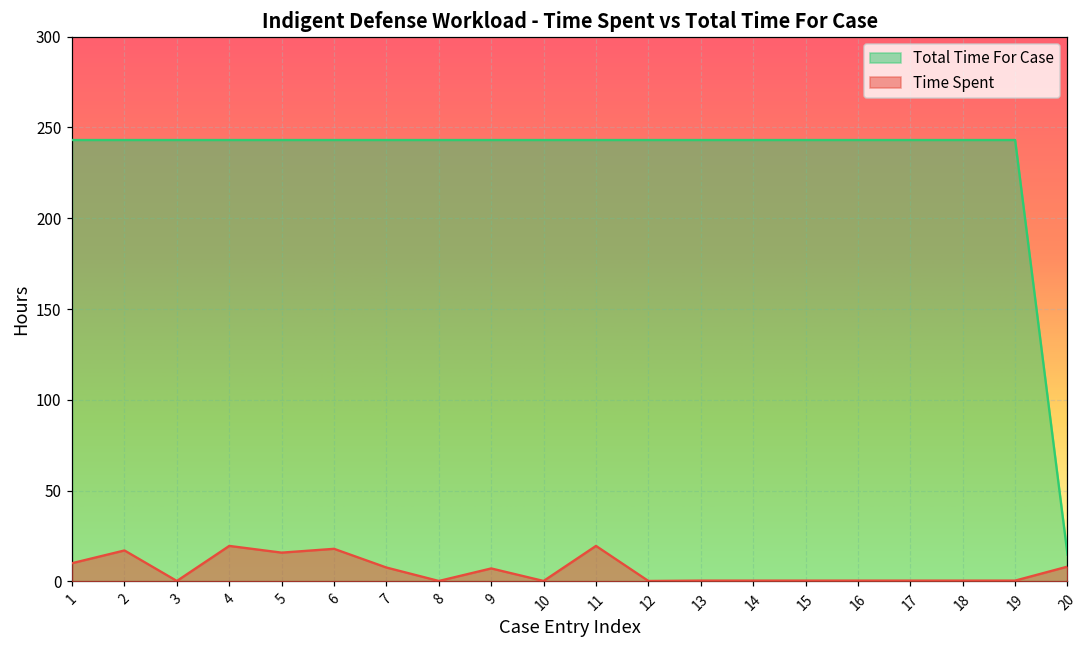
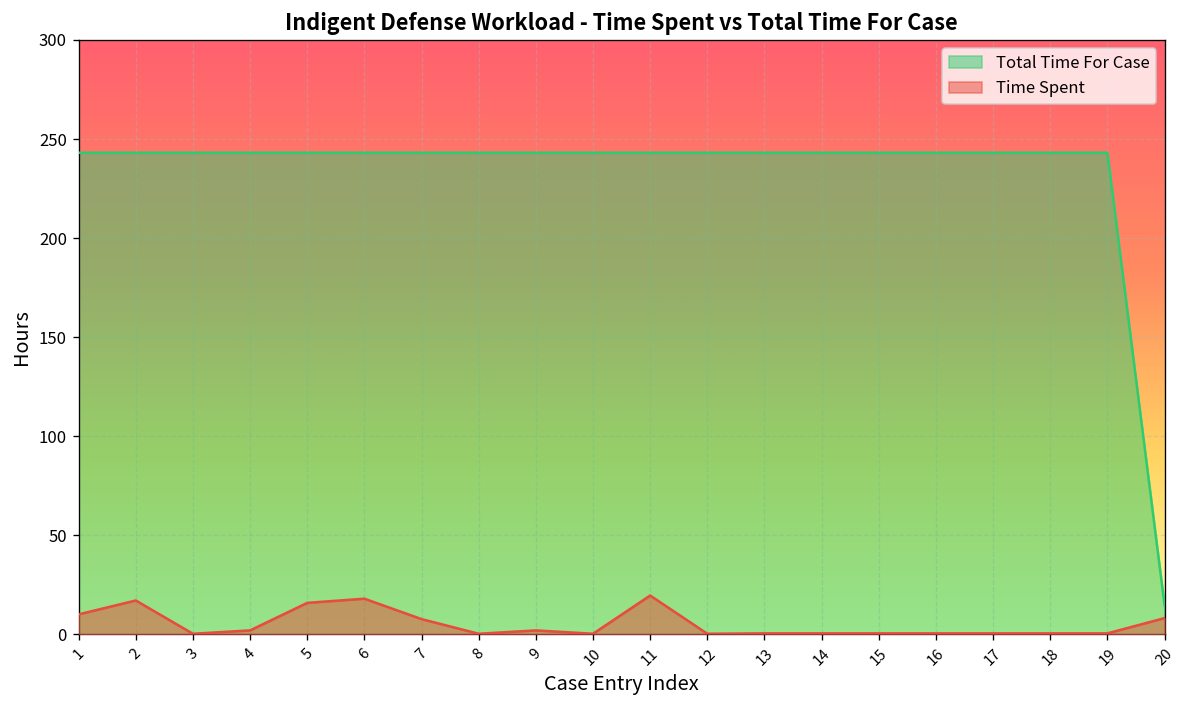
  {
    "Total Time For Case": {
      "1": 243,
      "2": 243,
      "3": 243,
      "4": 243,
      "5": 243,
      "6": 243,
      "7": 243,
      "8": 243,
      "9": 243,
      "10": 243,
      "11": 243,
      "12": 243,
      "13": 243,
      "14": 243,
      "15": 243,
      "16": 243,
      "17": 243,
      "18": 243,
      "19": 243,
      "20": 15
    },
    "Time Spent": {
      "1": 10,
      "2": 17,
      "3": 0,
-     "4": 20,
+     "4": 2,
      "5": 16,
      "6": 18,
      "7": 8,
      "8": 0,
-     "9": 7,
+     "9": 2,
      "10": 0,
      "11": 20,
      "12": 0,
      "13": 1,
      "14": 1,
      "15": 1,
      "16": 1,
      "17": 1,
      "18": 1,
      "19": 1,
      "20": 8
    }
  }
